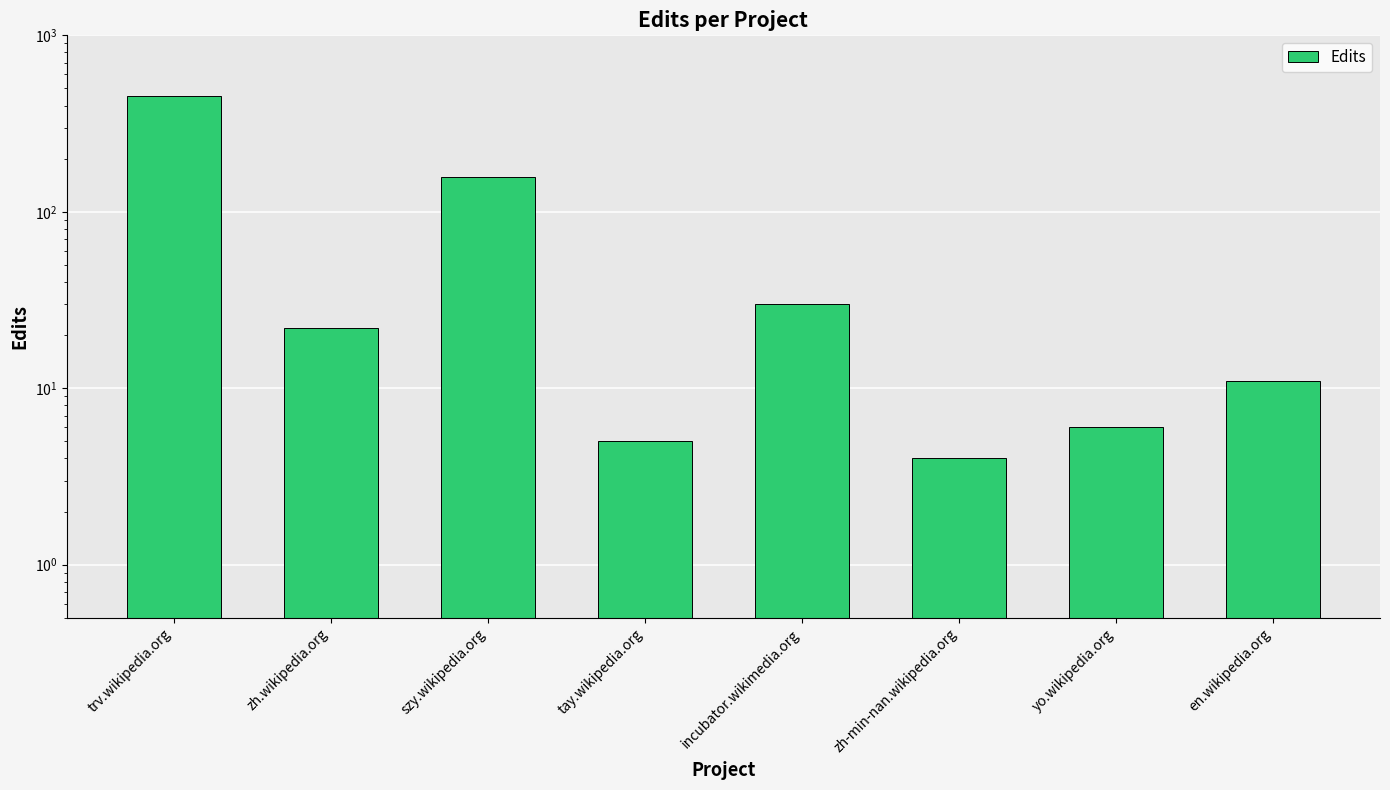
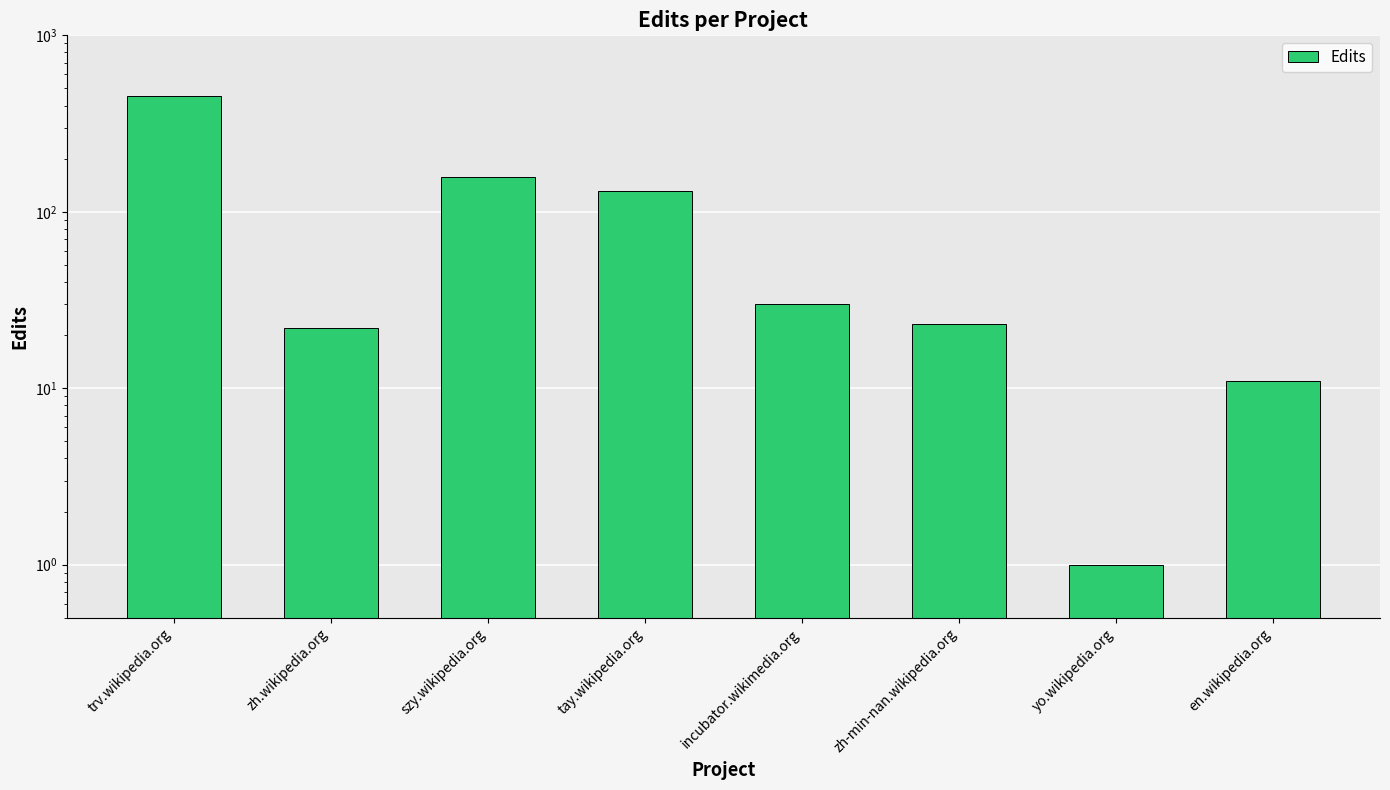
  {
    "trv.wikipedia.org": 460,
    "zh.wikipedia.org": 22,
    "szy.wikipedia.org": 160,
-   "tay.wikipedia.org": 5,
+   "tay.wikipedia.org": 130,
    "incubator.wikimedia.org": 30,
-   "zh-min-nan.wikipedia.org": 4,
-   "yo.wikipedia.org": 6,
+   "zh-min-nan.wikipedia.org": 23,
+   "yo.wikipedia.org": 1,
    "en.wikipedia.org": 11
  }
